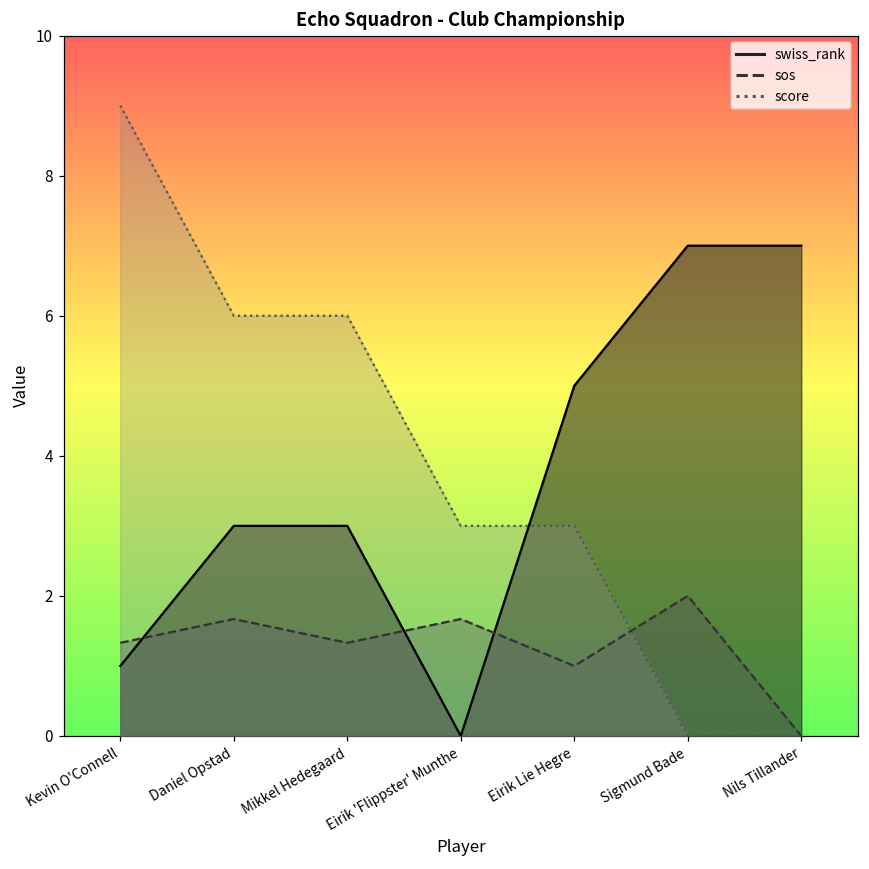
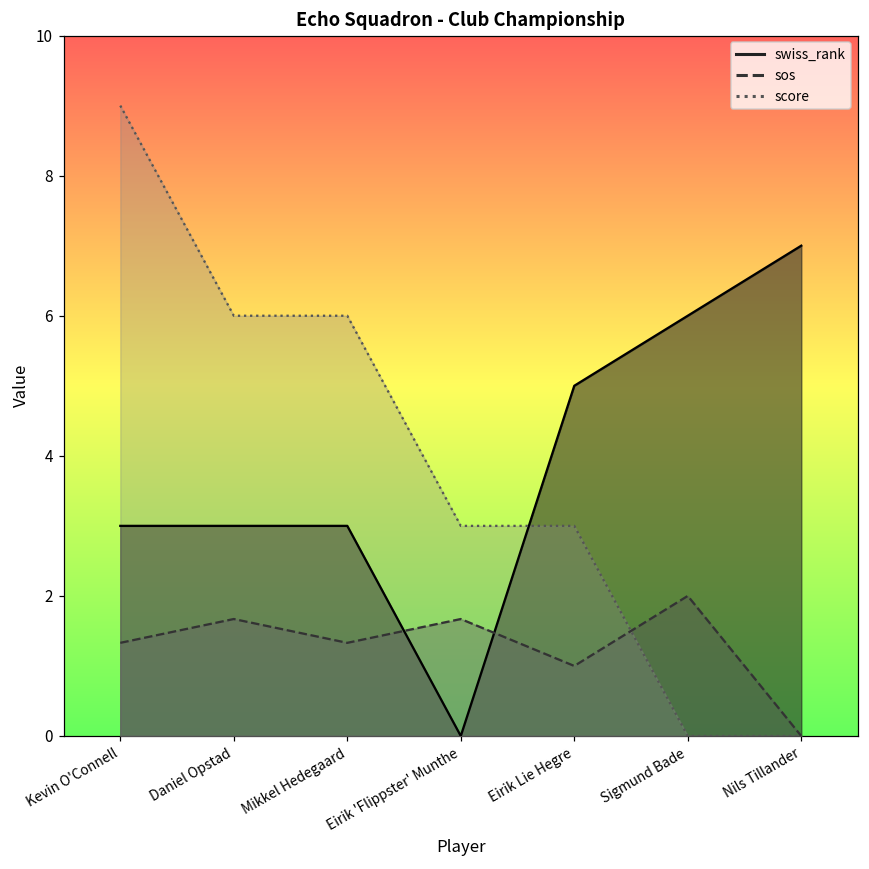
  {
    "swiss_rank": {
-     "Kevin O'Connell": 1,
+     "Kevin O'Connell": 3,
      "Daniel Opstad": 3,
      "Mikkel Hedegaard": 3,
      "Eirik 'Flippster' Munthe": 0,
      "Eirik Lie Hegre": 5,
-     "Sigmund Bade": 7,
+     "Sigmund Bade": 6,
      "Nils Tillander": 7
    }
  }
